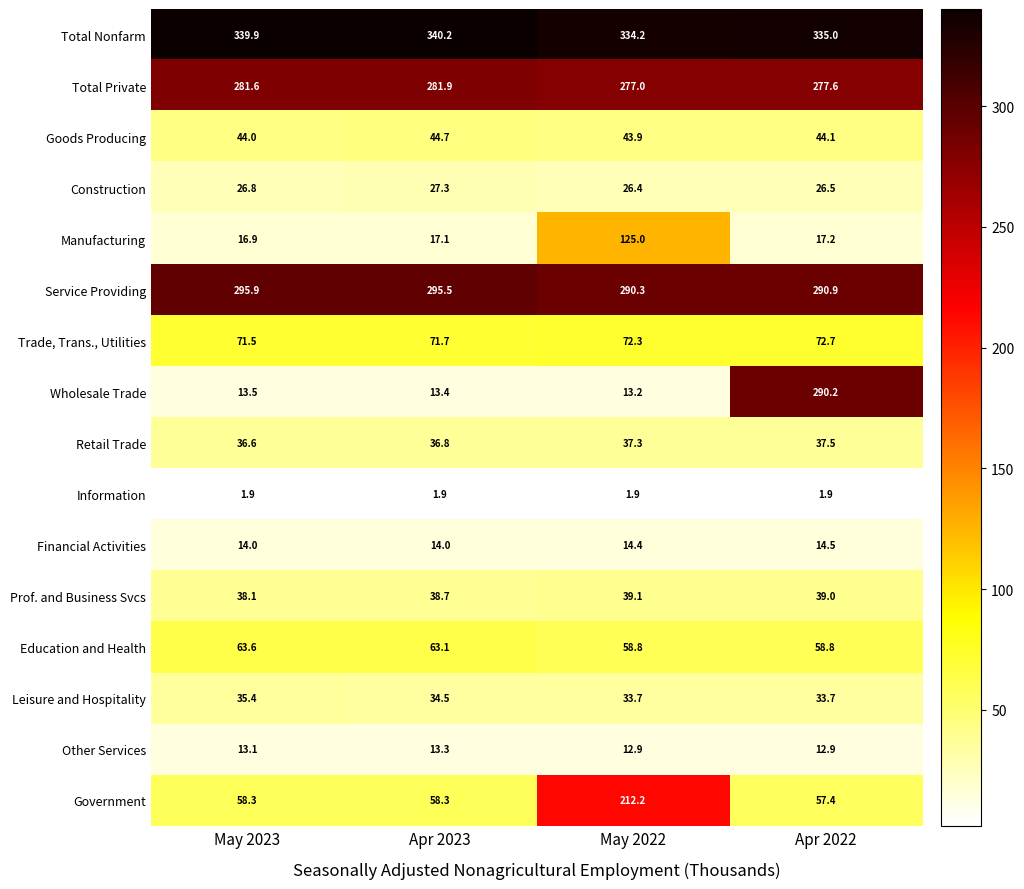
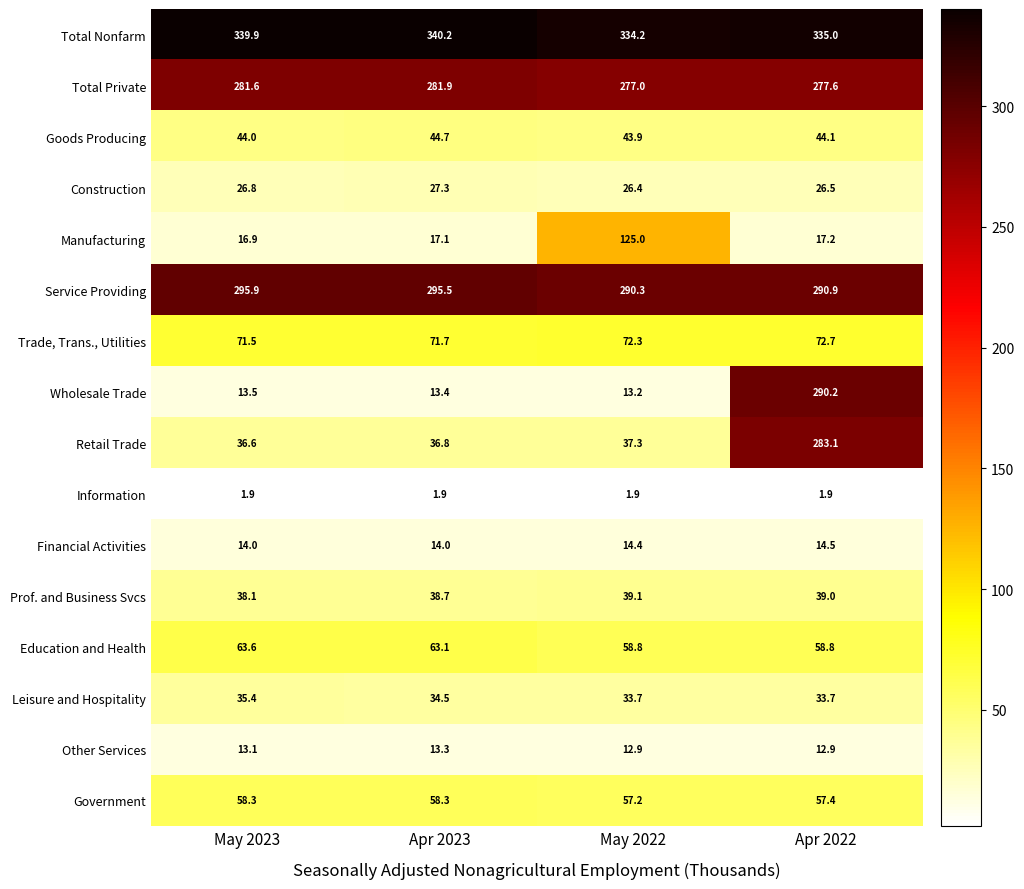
  {
    "Total Nonfarm": {
      "May 2023": 339.9,
      "Apr 2023": 340.2,
      "May 2022": 334.2,
      "Apr 2022": 335.0
    },
    "Total Private": {
      "May 2023": 281.6,
      "Apr 2023": 281.9,
      "May 2022": 277.0,
      "Apr 2022": 277.6
    },
    "Goods Producing": {
      "May 2023": 44.0,
      "Apr 2023": 44.7,
      "May 2022": 43.9,
      "Apr 2022": 44.1
    },
    "Construction": {
      "May 2023": 26.8,
      "Apr 2023": 27.3,
      "May 2022": 26.4,
      "Apr 2022": 26.5
    },
    "Manufacturing": {
      "May 2023": 16.9,
      "Apr 2023": 17.1,
      "May 2022": 125.0,
      "Apr 2022": 17.2
    },
    "Service Providing": {
      "May 2023": 295.9,
      "Apr 2023": 295.5,
      "May 2022": 290.3,
      "Apr 2022": 290.9
    },
    "Trade, Trans., Utilities": {
      "May 2023": 71.5,
      "Apr 2023": 71.7,
      "May 2022": 72.3,
      "Apr 2022": 72.7
    },
    "Wholesale Trade": {
      "May 2023": 13.5,
      "Apr 2023": 13.4,
      "May 2022": 13.2,
      "Apr 2022": 290.2
    },
    "Retail Trade": {
      "May 2023": 36.6,
      "Apr 2023": 36.8,
      "May 2022": 37.3,
-     "Apr 2022": 37.5
+     "Apr 2022": 283.1
    },
    "Information": {
      "May 2023": 1.9,
      "Apr 2023": 1.9,
      "May 2022": 1.9,
      "Apr 2022": 1.9
    },
    "Financial Activities": {
      "May 2023": 14.0,
      "Apr 2023": 14.0,
      "May 2022": 14.4,
      "Apr 2022": 14.5
    },
    "Prof. and Business Svcs": {
      "May 2023": 38.1,
      "Apr 2023": 38.7,
      "May 2022": 39.1,
      "Apr 2022": 39.0
    },
    "Education and Health": {
      "May 2023": 63.6,
      "Apr 2023": 63.1,
      "May 2022": 58.8,
      "Apr 2022": 58.8
    },
    "Leisure and Hospitality": {
      "May 2023": 35.4,
      "Apr 2023": 34.5,
      "May 2022": 33.7,
      "Apr 2022": 33.7
    },
    "Other Services": {
      "May 2023": 13.1,
      "Apr 2023": 13.3,
      "May 2022": 12.9,
      "Apr 2022": 12.9
    },
    "Government": {
      "May 2023": 58.3,
      "Apr 2023": 58.3,
-     "May 2022": 212.2,
+     "May 2022": 57.2,
      "Apr 2022": 57.4
    }
  }
